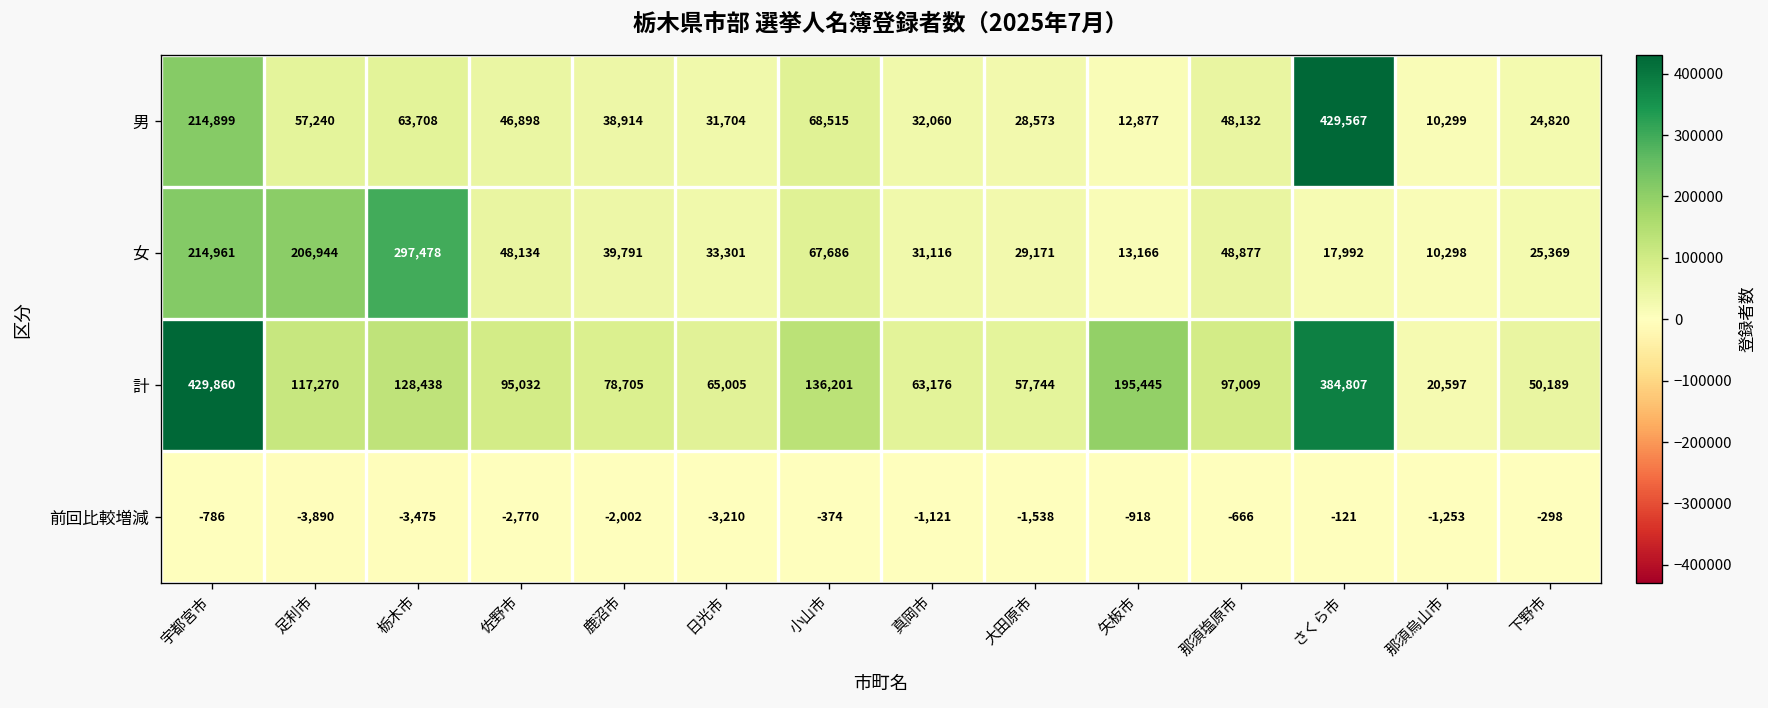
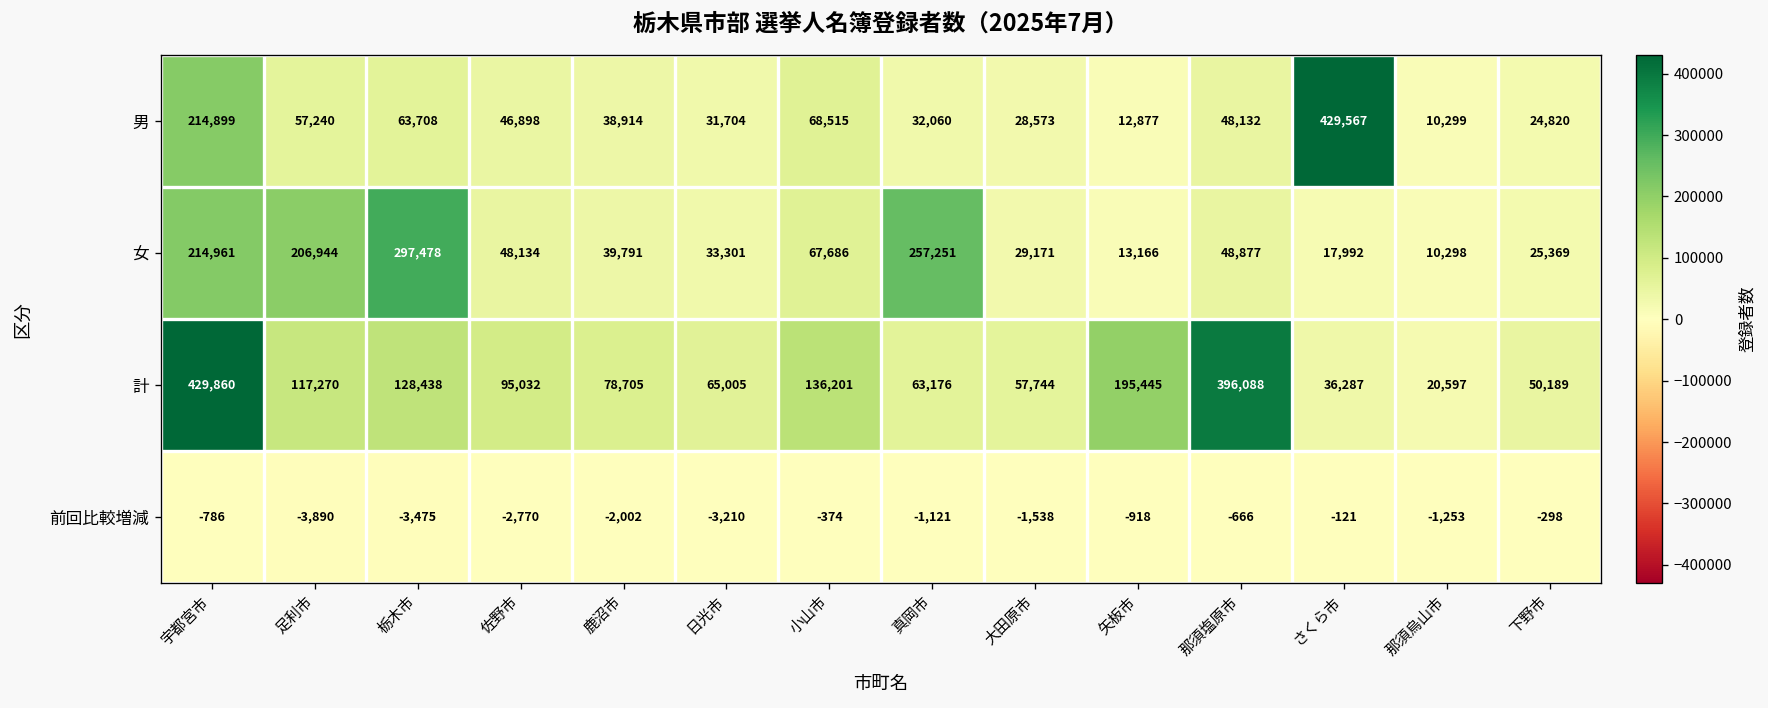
  {
    "男": {
      "宇都宮市": "214,899",
      "足利市": "57,240",
      "栃木市": "63,708",
      "佐野市": "46,898",
      "鹿沼市": "38,914",
      "日光市": "31,704",
      "小山市": "68,515",
      "真岡市": "32,060",
      "大田原市": "28,573",
      "矢板市": "12,877",
      "那須塩原市": "48,132",
      "さくら市": "429,567",
      "那須烏山市": "10,299",
      "下野市": "24,820"
    },
    "女": {
      "宇都宮市": "214,961",
      "足利市": "206,944",
      "栃木市": "297,478",
      "佐野市": "48,134",
      "鹿沼市": "39,791",
      "日光市": "33,301",
      "小山市": "67,686",
-     "真岡市": "31,116",
+     "真岡市": "257,251",
      "大田原市": "29,171",
      "矢板市": "13,166",
      "那須塩原市": "48,877",
      "さくら市": "17,992",
      "那須烏山市": "10,298",
      "下野市": "25,369"
    },
    "計": {
      "宇都宮市": "429,860",
      "足利市": "117,270",
      "栃木市": "128,438",
      "佐野市": "95,032",
      "鹿沼市": "78,705",
      "日光市": "65,005",
      "小山市": "136,201",
      "真岡市": "63,176",
      "大田原市": "57,744",
      "矢板市": "195,445",
-     "那須塩原市": "97,009",
-     "さくら市": "384,807",
+     "那須塩原市": "396,088",
+     "さくら市": "36,287",
      "那須烏山市": "20,597",
      "下野市": "50,189"
    },
    "前回比較増減": {
      "宇都宮市": "-786",
      "足利市": "-3,890",
      "栃木市": "-3,475",
      "佐野市": "-2,770",
      "鹿沼市": "-2,002",
      "日光市": "-3,210",
      "小山市": "-374",
      "真岡市": "-1,121",
      "大田原市": "-1,538",
      "矢板市": "-918",
      "那須塩原市": "-666",
      "さくら市": "-121",
      "那須烏山市": "-1,253",
      "下野市": "-298"
    }
  }
